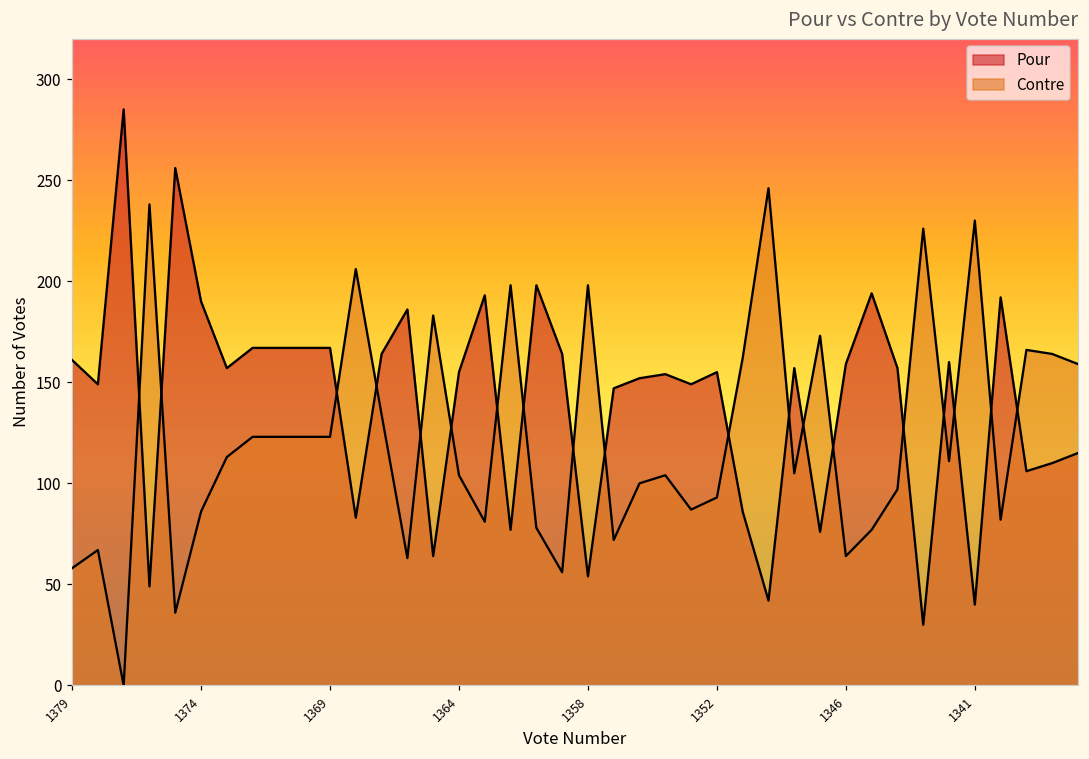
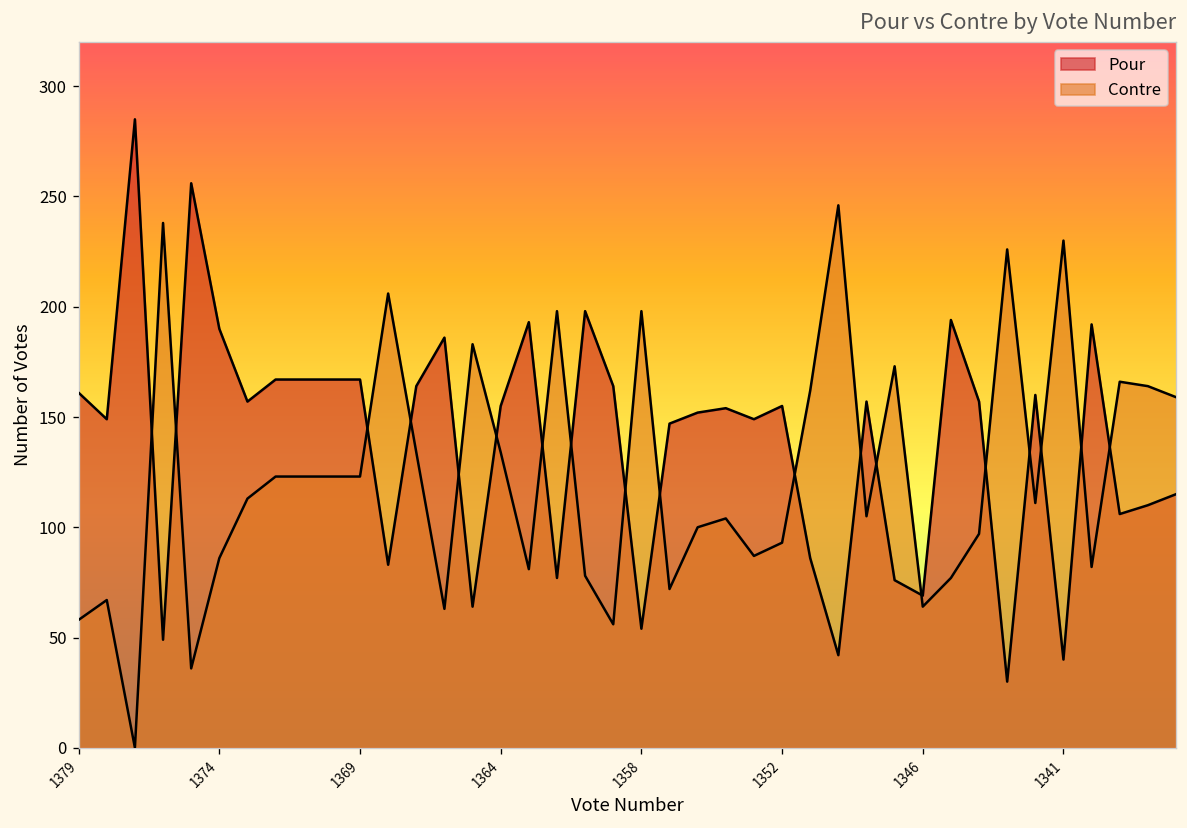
  {
    "Pour": {
      "1379": 161,
      "1374": 190,
      "1369": 167,
      "1364": 155,
      "1358": 54,
      "1352": 155,
-     "1346": 159,
+     "1346": 69,
      "1341": 40
    },
    "Contre": {
      "1379": 58,
      "1374": 86,
      "1369": 123,
-     "1364": 104,
+     "1364": 134,
      "1358": 198,
      "1352": 93,
      "1346": 64,
      "1341": 230
    }
  }
